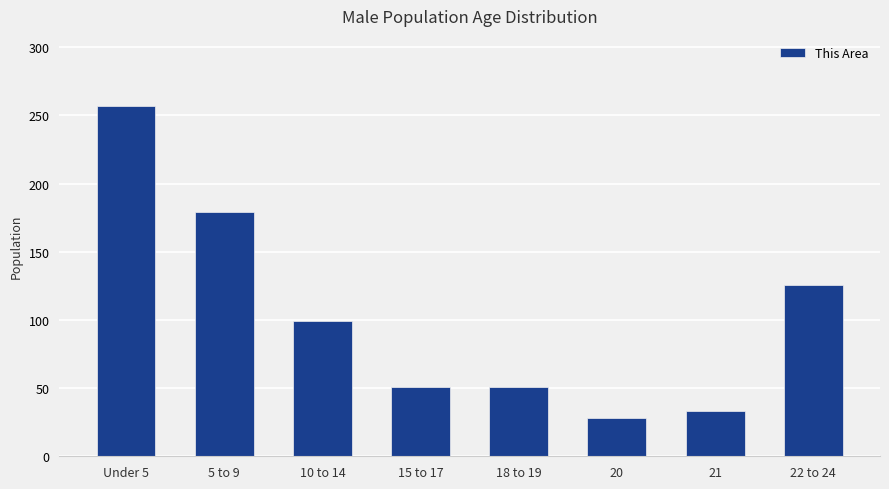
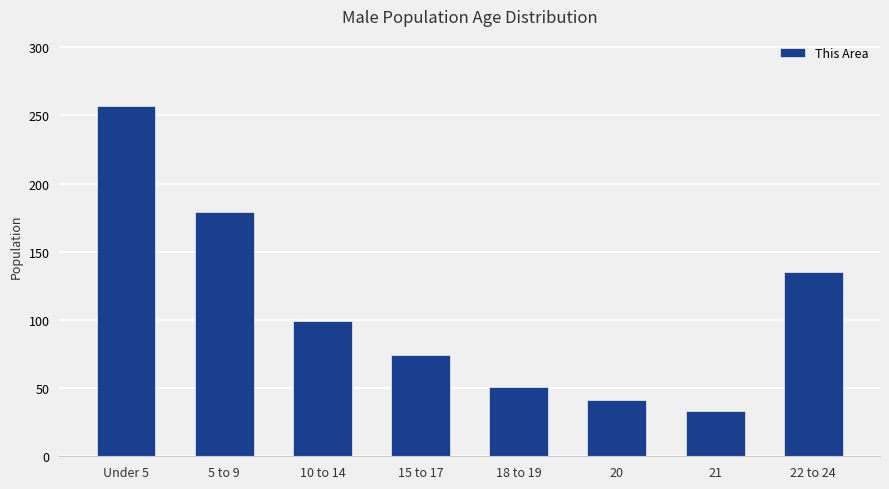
  {
    "Under 5": 257,
    "5 to 9": 179,
    "10 to 14": 99,
-   "15 to 17": 51,
+   "15 to 17": 74,
    "18 to 19": 51,
-   "20": 28,
+   "20": 41,
    "21": 33,
-   "22 to 24": 126
+   "22 to 24": 135
  }
